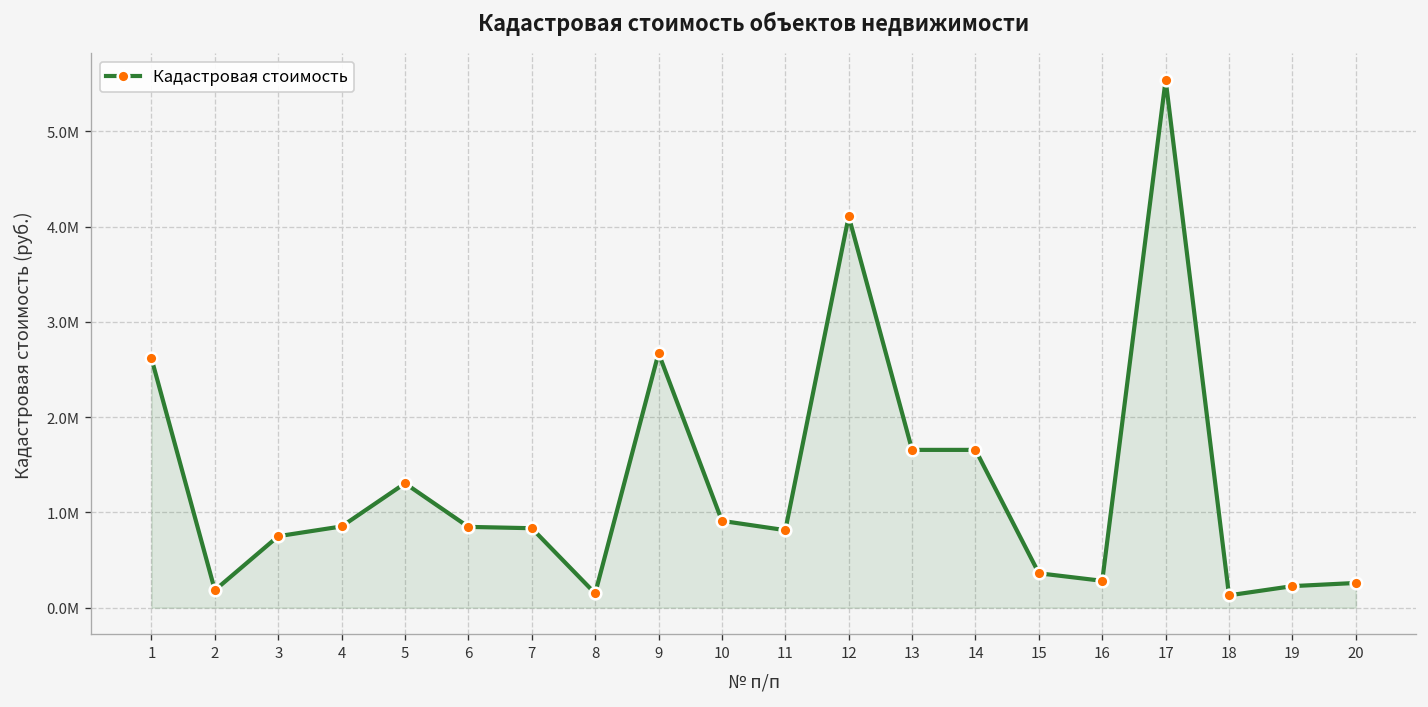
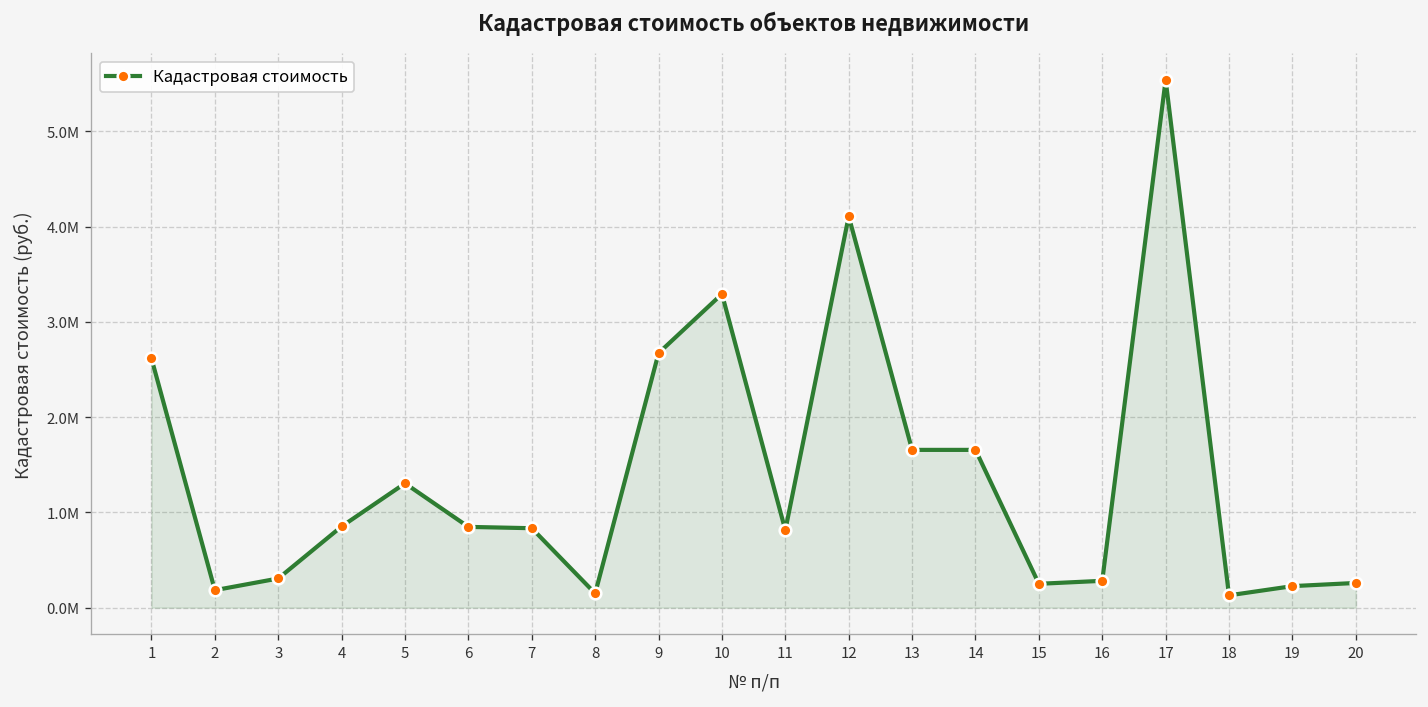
  {
    "1": 2600000,
    "2": 200000,
-   "3": 700000,
+   "3": 300000,
    "4": 900000,
    "5": 1300000,
    "6": 800000,
    "7": 800000,
    "8": 100000,
    "9": 2700000,
-   "10": 900000,
+   "10": 3300000,
    "11": 800000,
    "12": 4100000,
    "13": 1700000,
    "14": 1700000,
-   "15": 400000,
+   "15": 200000,
    "16": 300000,
    "17": 5500000,
    "18": 100000,
    "19": 200000,
    "20": 300000
  }
